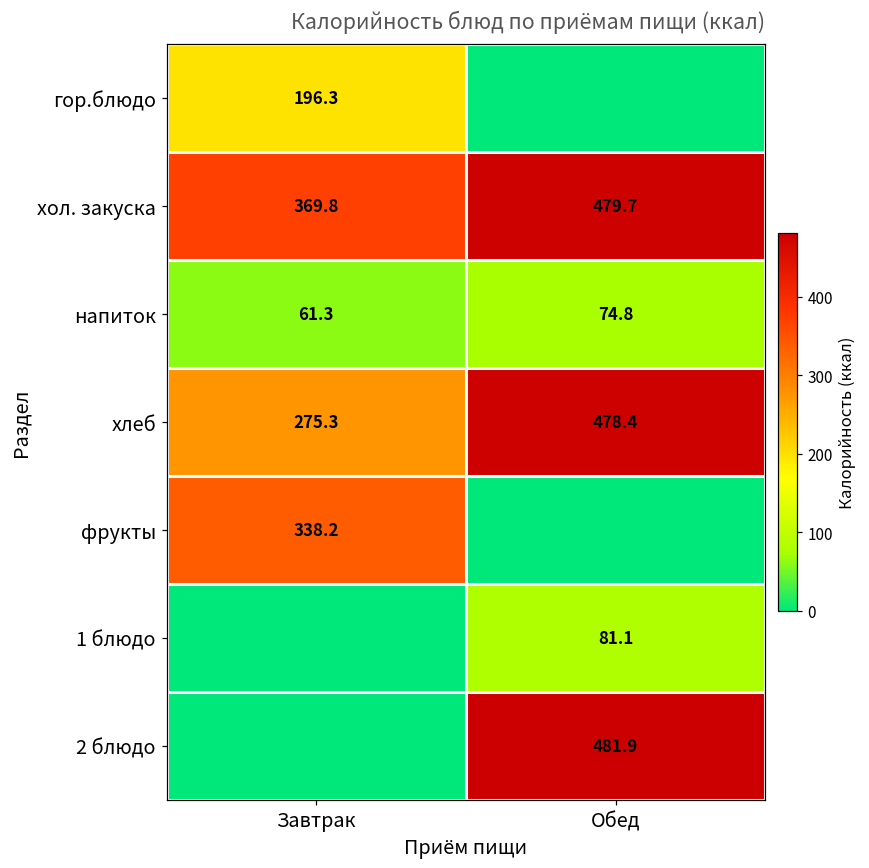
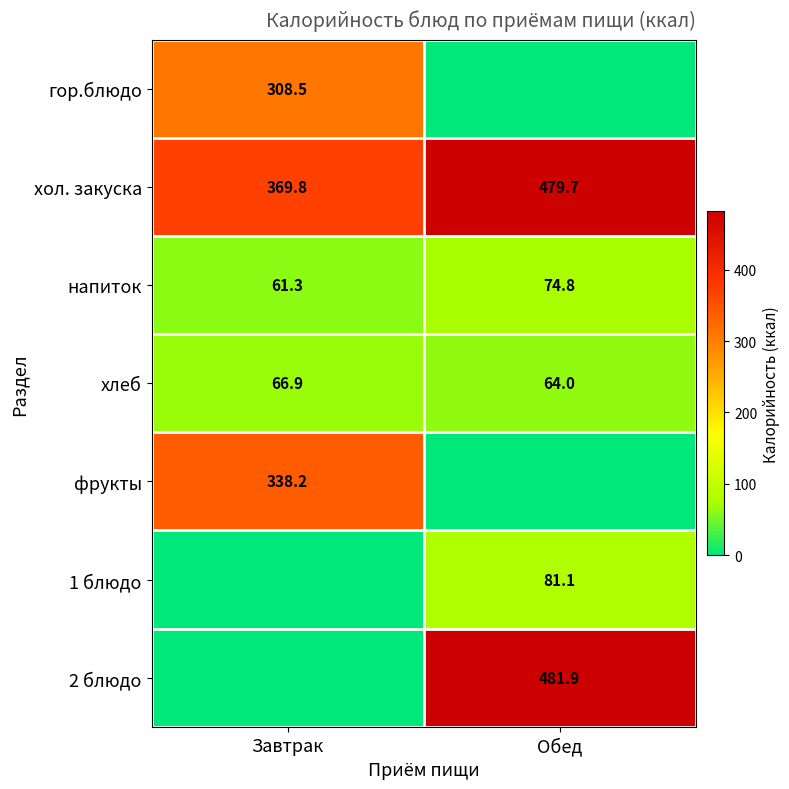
  {
    "гор.блюдо": {
-     "Завтрак": 196.3
+     "Завтрак": 308.5
    },
    "хол. закуска": {
      "Завтрак": 369.8,
      "Обед": 479.7
    },
    "напиток": {
      "Завтрак": 61.3,
      "Обед": 74.8
    },
    "хлеб": {
-     "Завтрак": 275.3,
-     "Обед": 478.4
+     "Завтрак": 66.9,
+     "Обед": 64.0
    },
    "фрукты": {
      "Завтрак": 338.2
    },
    "1 блюдо": {
      "Обед": 81.1
    },
    "2 блюдо": {
      "Обед": 481.9
    }
  }
